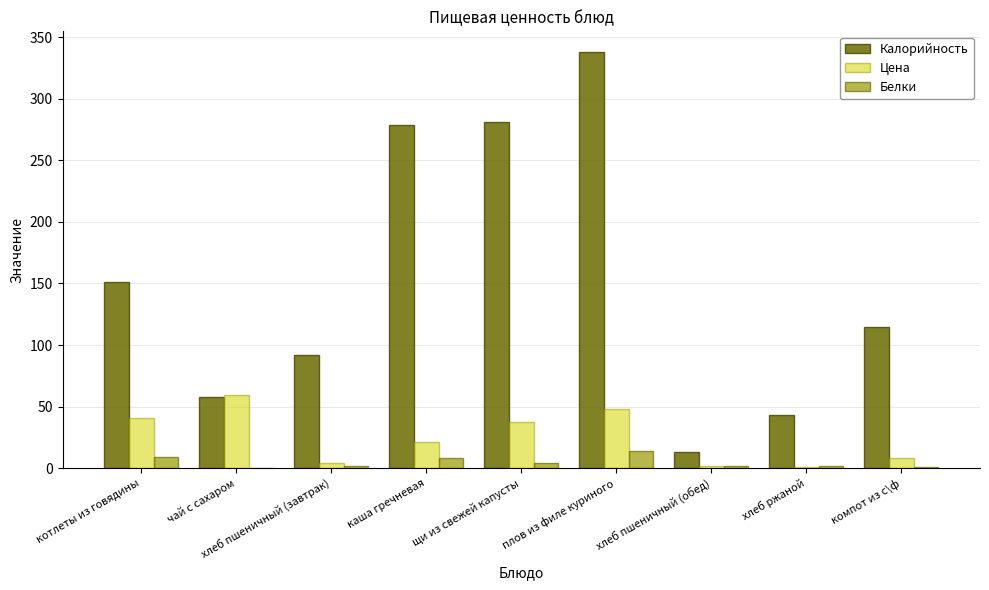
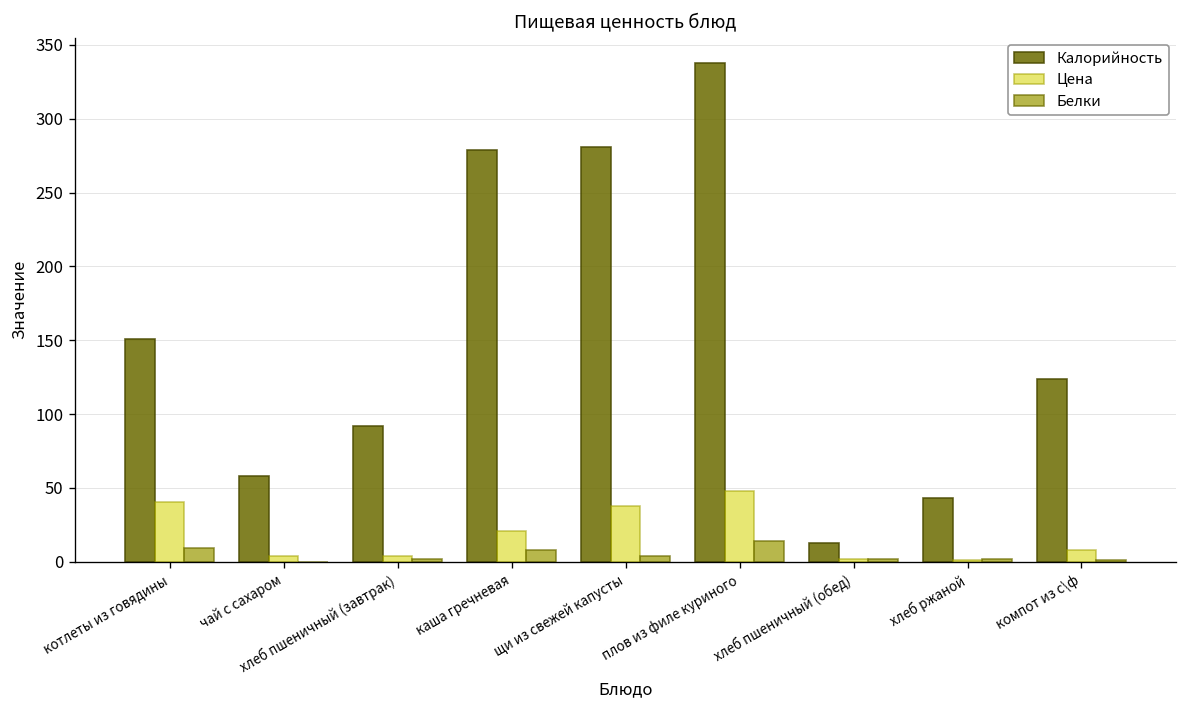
  {
    "Калорийность": {
      "котлеты из говядины": 151,
      "чай с сахаром": 58,
      "хлеб пшеничный (завтрак)": 92,
      "каша гречневая": 279,
      "щи из свежей капусты": 281,
      "плов из филе куриного": 338,
      "хлеб пшеничный (обед)": 13,
      "хлеб ржаной": 43,
-     "компот из с\\ф": 115
+     "компот из с\\ф": 124
    },
    "Цена": {
      "котлеты из говядины": 40,
-     "чай с сахаром": 59,
+     "чай с сахаром": 4,
      "хлеб пшеничный (завтрак)": 4,
      "каша гречневая": 21,
      "щи из свежей капусты": 38,
      "плов из филе куриного": 48,
      "компот из с\\ф": 8
    },
    "Белки": {
      "котлеты из говядины": 9,
      "чай с сахаром": 0,
      "каша гречневая": 8,
      "щи из свежей капусты": 4,
      "плов из филе куриного": 14
    }
  }
